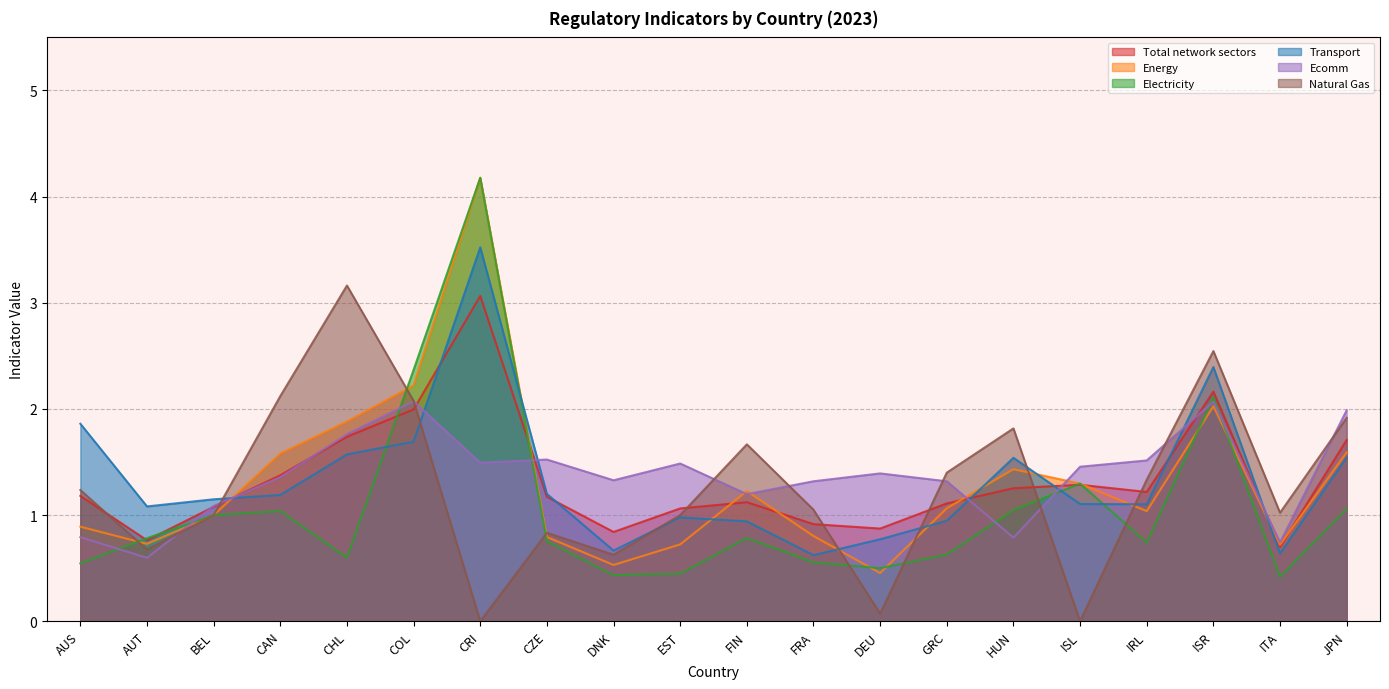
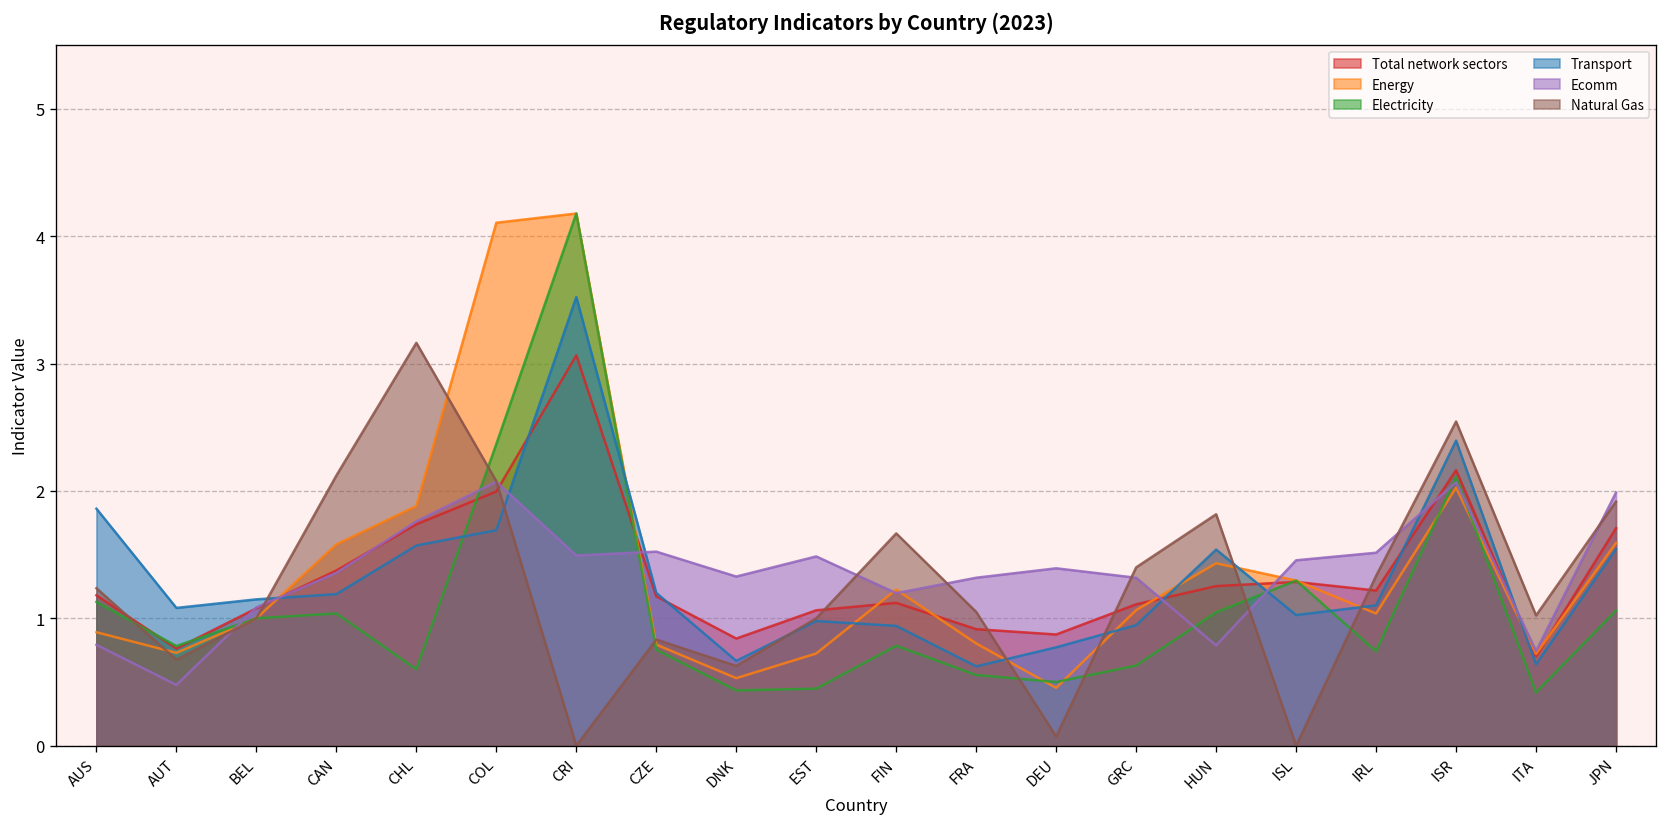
  {
    "Total network sectors": {
      "AUS": 1.18,
      "COL": 2.00,
      "CRI": 3.06,
      "CZE": 1.17,
      "DNK": 0.84,
      "EST": 1.06,
      "FIN": 1.12,
      "FRA": 0.91,
      "DEU": 0.87,
      "GRC": 1.11,
      "HUN": 1.25,
      "IRL": 1.22,
      "ISR": 2.16,
      "JPN": 1.71
    },
    "Energy": {
      "AUS": 0.89,
      "AUT": 0.73,
      "CAN": 1.58,
      "CHL": 1.88,
-     "COL": 2.22,
+     "COL": 4.11,
      "CZE": 0.79,
      "DNK": 0.53,
      "EST": 0.72,
      "FIN": 1.23,
      "FRA": 0.80,
      "DEU": 0.45,
      "GRC": 1.06,
      "HUN": 1.43,
      "IRL": 1.04,
      "ISR": 2.03,
      "JPN": 1.59
    },
    "Electricity": {
-     "AUS": 0.55,
+     "AUS": 1.13,
      "CAN": 1.04,
      "CHL": 0.60,
      "COL": 2.37,
      "CZE": 0.75,
      "DNK": 0.43,
      "EST": 0.45,
      "FIN": 0.78,
      "FRA": 0.56,
      "DEU": 0.50,
      "GRC": 0.63,
      "HUN": 1.05,
      "IRL": 0.74,
      "ISR": 2.11,
      "ITA": 0.42,
      "JPN": 1.06
    },
    "Transport": {
      "AUS": 1.86,
      "AUT": 1.08,
      "BEL": 1.15,
      "CAN": 1.19,
      "CHL": 1.57,
      "COL": 1.69,
      "CRI": 3.52,
      "CZE": 1.20,
      "DNK": 0.67,
      "FIN": 0.94,
      "FRA": 0.62,
      "DEU": 0.77,
      "GRC": 0.95,
      "HUN": 1.54,
-     "ISL": 1.10,
+     "ISL": 1.03,
      "IRL": 1.10,
      "ISR": 2.40,
      "ITA": 0.64,
      "JPN": 1.54
    },
    "Ecomm": {
      "AUS": 0.79,
-     "AUT": 0.60,
+     "AUT": 0.48,
      "CRI": 1.49,
      "CZE": 1.52,
      "DNK": 1.33,
      "EST": 1.49,
      "FIN": 1.20,
      "FRA": 1.32,
      "DEU": 1.39,
      "GRC": 1.32,
      "HUN": 0.79,
      "ISL": 1.46,
      "IRL": 1.51,
      "ISR": 2.07,
      "JPN": 1.99
    },
    "Natural Gas": {
      "AUS": 1.24,
      "AUT": 0.68,
      "CAN": 2.12,
      "CHL": 3.16,
      "CRI": 0.00,
      "CZE": 0.83,
      "DNK": 0.63,
      "FIN": 1.67,
      "FRA": 1.05,
      "DEU": 0.07,
      "GRC": 1.40,
      "HUN": 1.82,
      "ISL": 0.00,
      "IRL": 1.33,
      "ISR": 2.55,
      "ITA": 1.02,
      "JPN": 1.92
    }
  }
